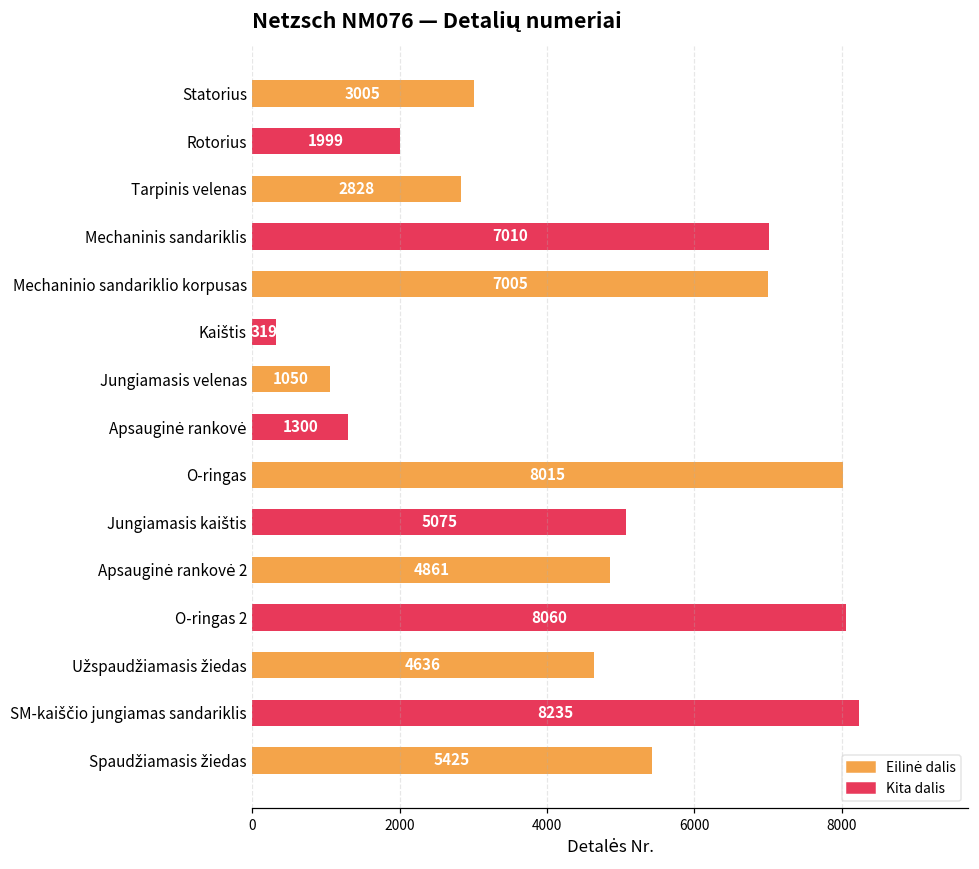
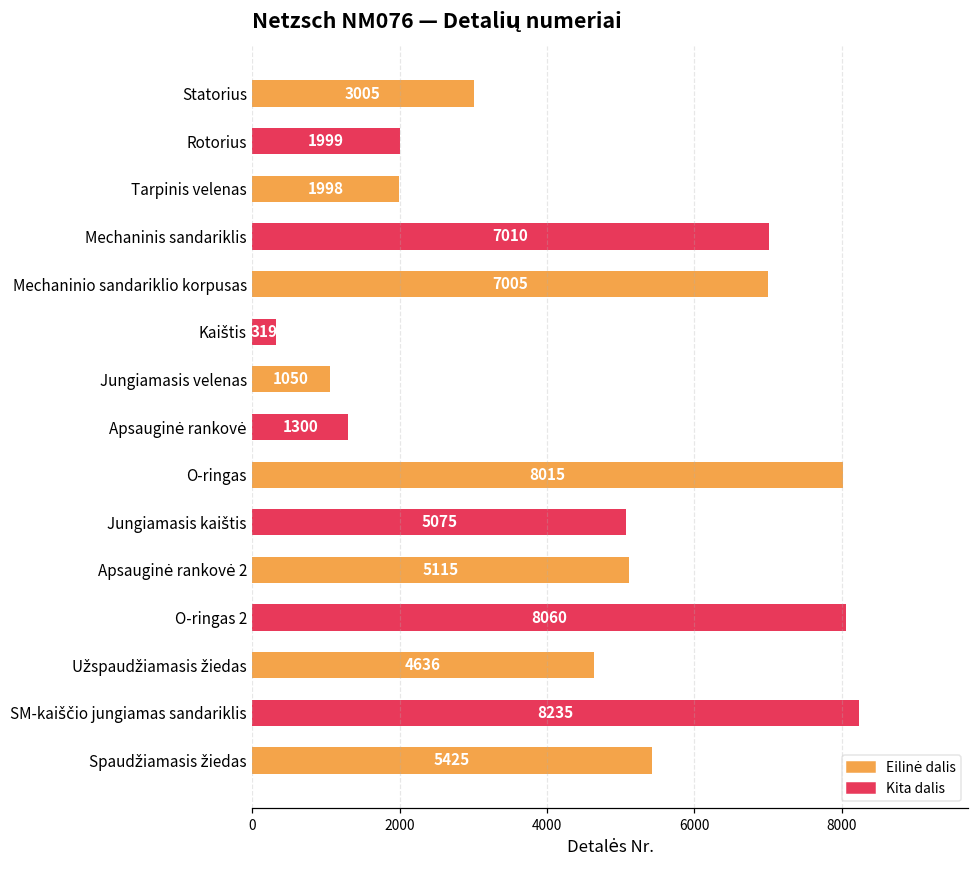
  {
    "Statorius": 3005,
    "Rotorius": 1999,
-   "Tarpinis velenas": 2828,
+   "Tarpinis velenas": 1998,
    "Mechaninis sandariklis": 7010,
    "Mechaninio sandariklio korpusas": 7005,
    "Kaištis": 319,
    "Jungiamasis velenas": 1050,
    "Apsauginė rankovė": 1300,
    "O-ringas": 8015,
    "Jungiamasis kaištis": 5075,
-   "Apsauginė rankovė 2": 4861,
+   "Apsauginė rankovė 2": 5115,
    "O-ringas 2": 8060,
    "Užspaudžiamasis žiedas": 4636,
    "SM-kaiščio jungiamas sandariklis": 8235,
    "Spaudžiamasis žiedas": 5425
  }
